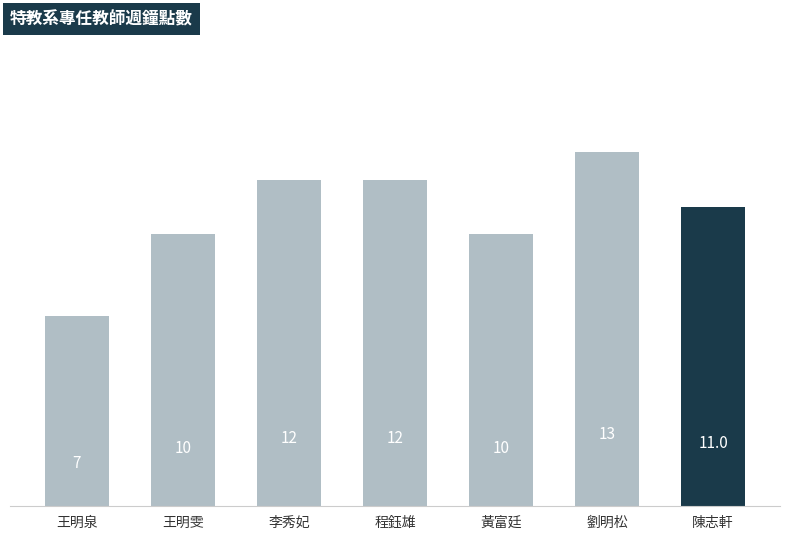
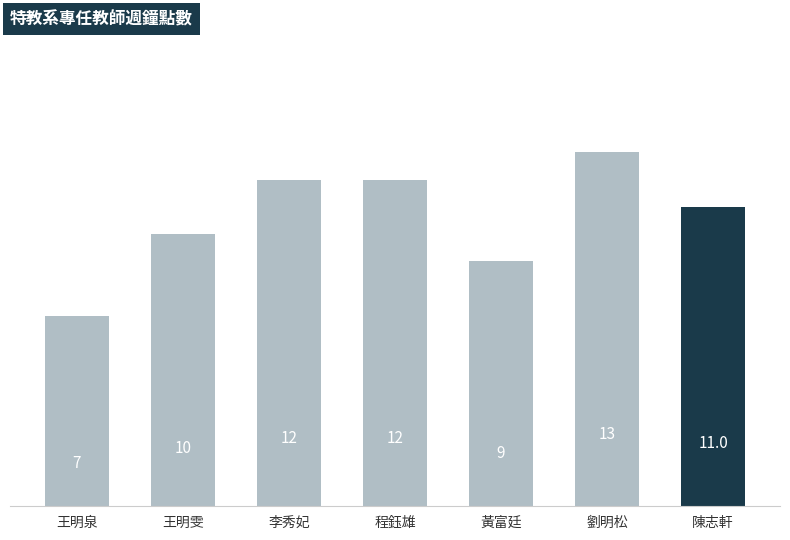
  {
    "王明泉": 7,
    "王明雯": 10,
    "李秀妃": 12,
    "程鈺雄": 12,
-   "黃富廷": 10,
+   "黃富廷": 9,
    "劉明松": 13,
    "陳志軒": 11.0
  }
